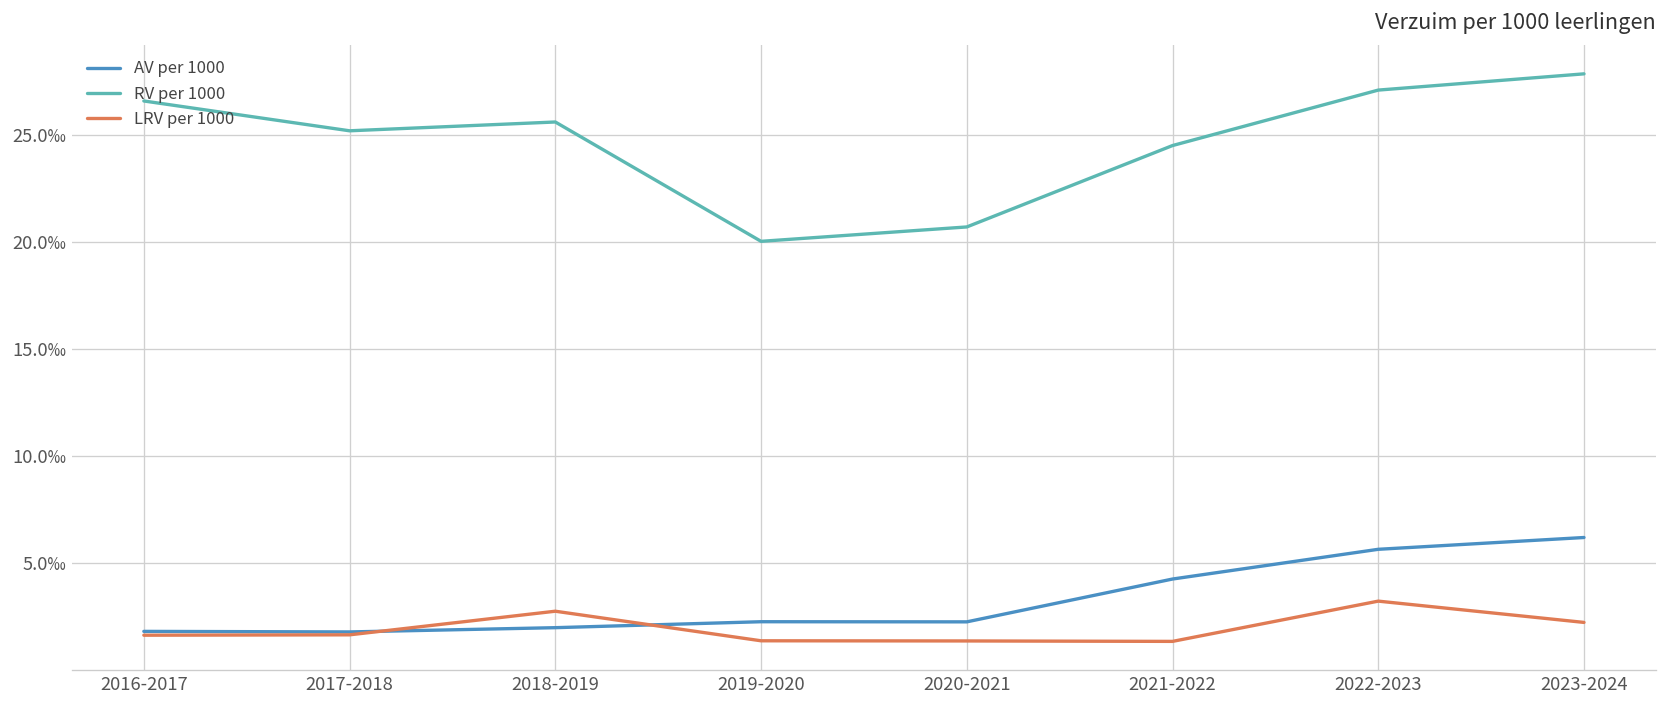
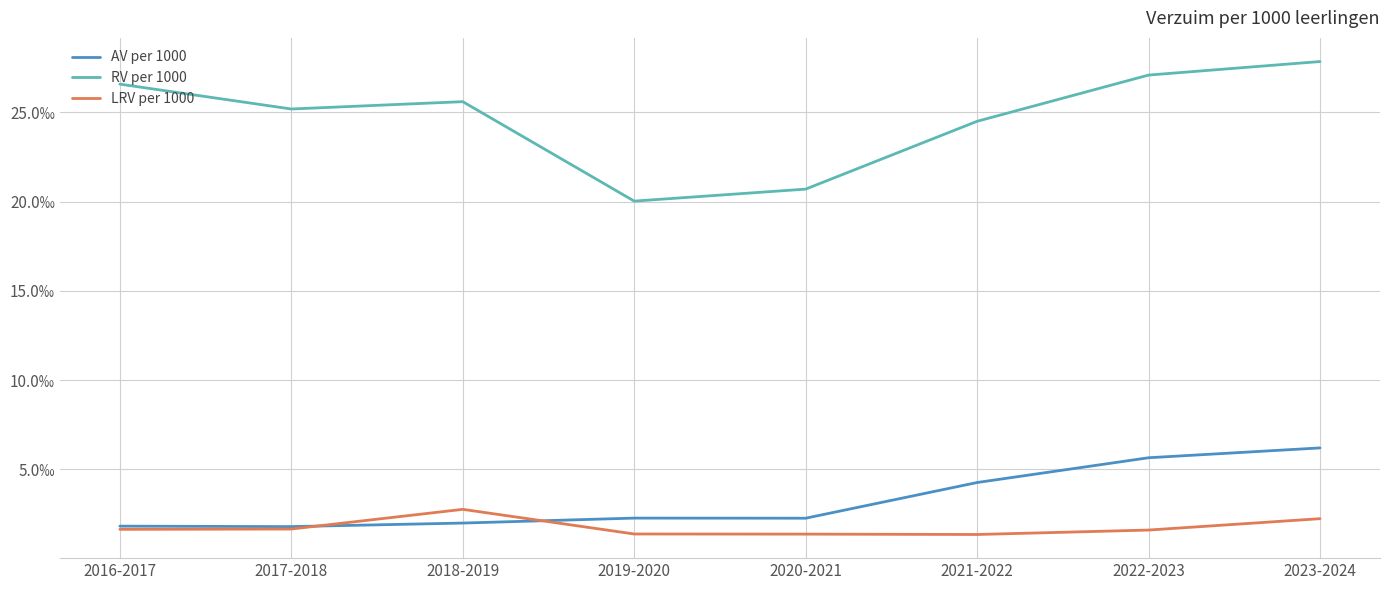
  {
    "LRV per 1000": {
      "2016-2017": "1.6‰",
      "2018-2019": "2.8‰",
      "2019-2020": "1.4‰",
      "2020-2021": "1.4‰",
      "2021-2022": "1.4‰",
-     "2022-2023": "3.2‰",
+     "2022-2023": "1.6‰",
      "2023-2024": "2.2‰"
    }
  }
